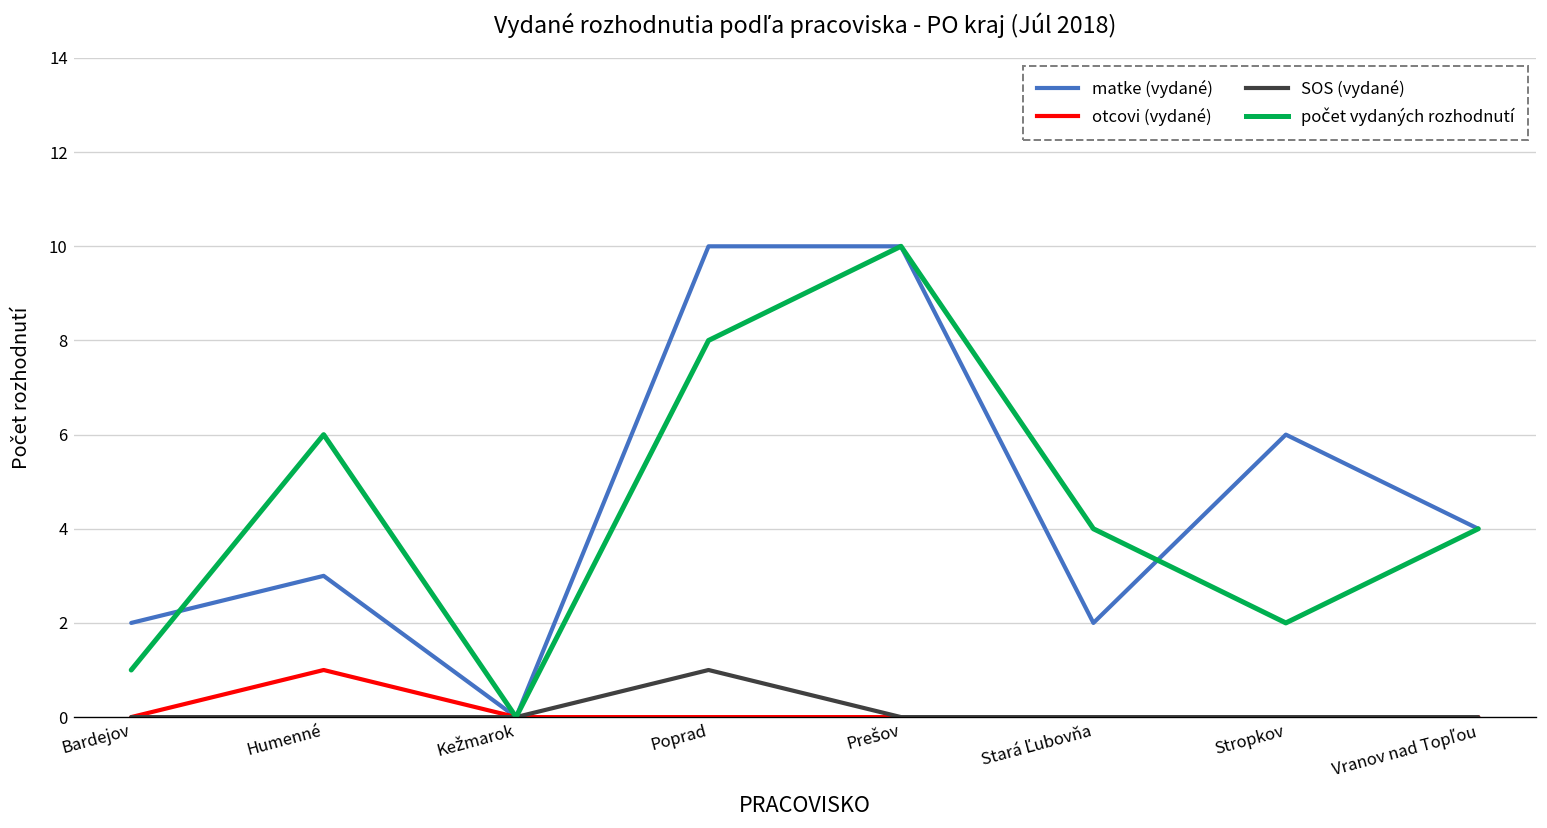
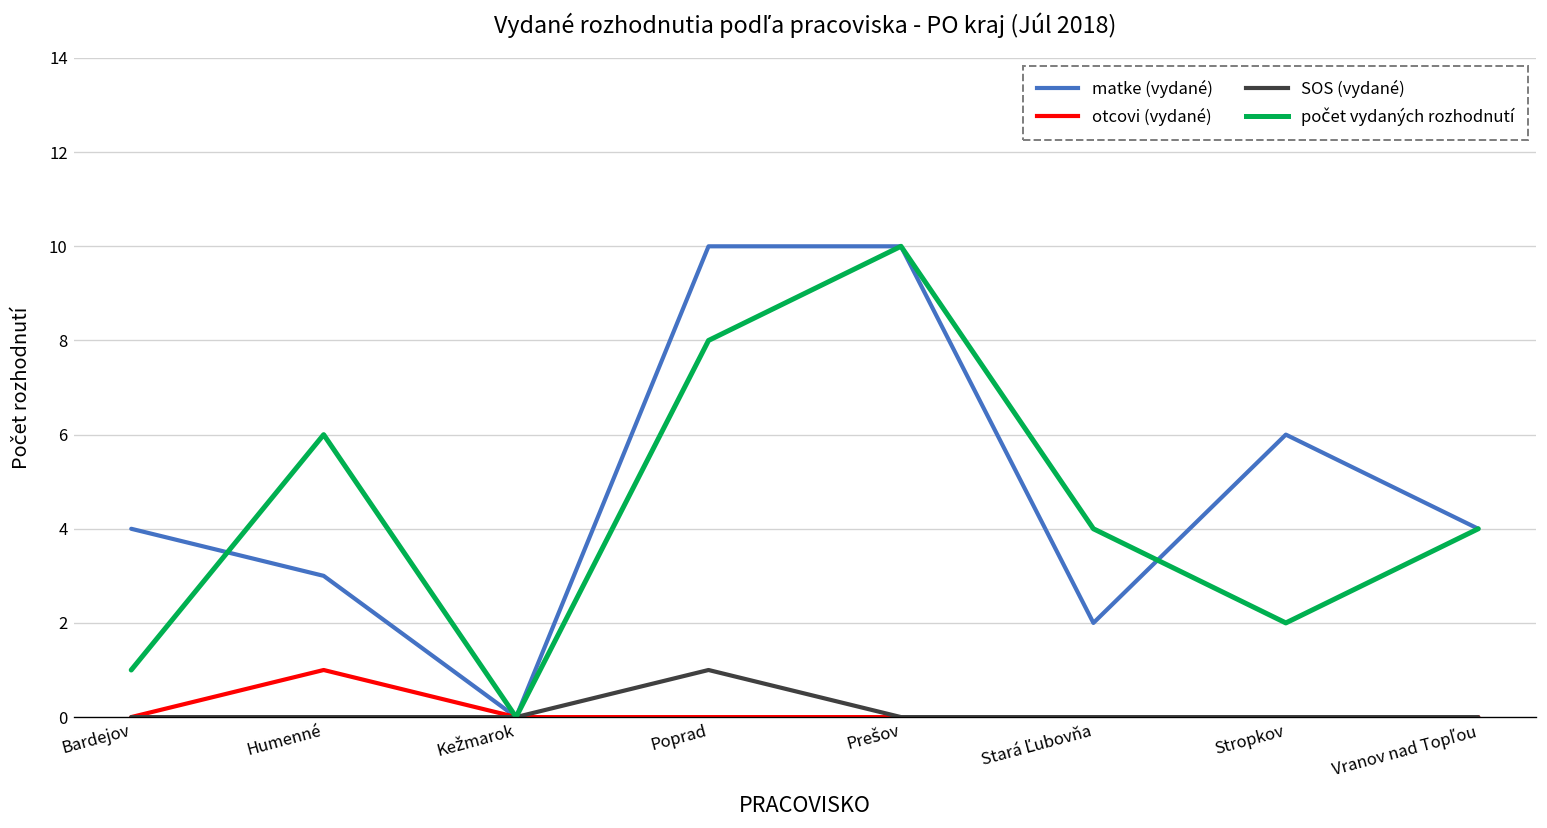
  {
    "matke (vydané)": {
-     "Bardejov": 2,
+     "Bardejov": 4,
      "Humenné": 3,
      "Poprad": 10,
      "Stará Ľubovňa": 2,
      "Stropkov": 6
    },
    "otcovi (vydané)": {
      "Humenné": 1,
      "Poprad": 0
    },
    "SOS (vydané)": {
      "Humenné": 0,
      "Poprad": 1
    },
    "počet vydaných rozhodnutí": {
      "Bardejov": 1,
      "Humenné": 6,
      "Poprad": 8,
      "Stará Ľubovňa": 4,
      "Stropkov": 2
    }
  }
